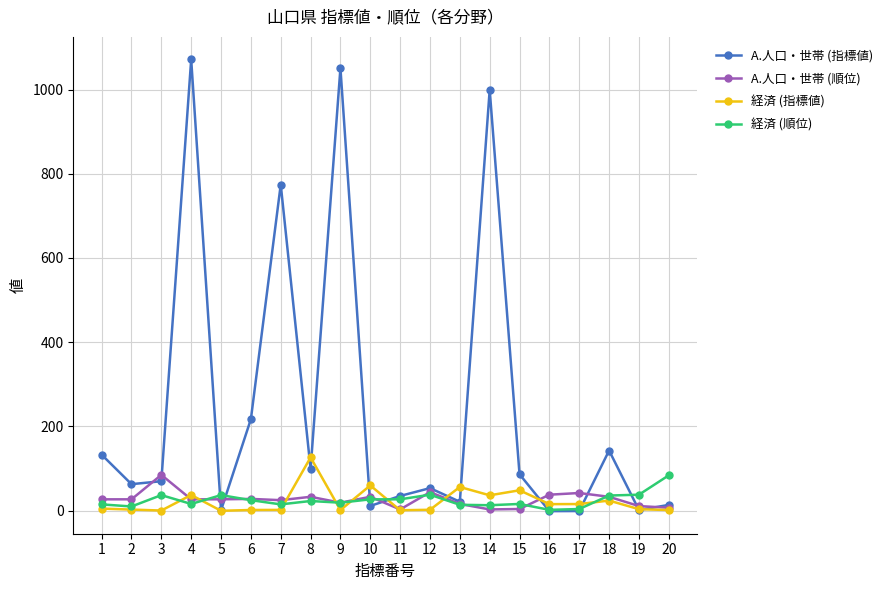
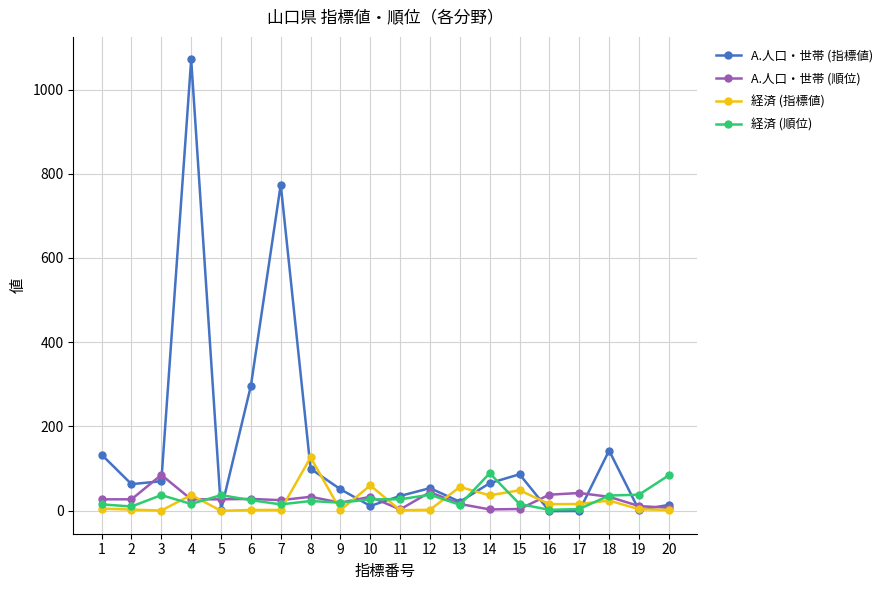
  {
    "A.人口・世帯 (指標値)": {
      "1": 130,
      "2": 60,
      "3": 70,
      "4": 1070,
-     "6": 220,
+     "6": 300,
      "7": 770,
      "8": 100,
-     "9": 1050,
+     "9": 50,
      "10": 10,
      "11": 40,
      "12": 50,
-     "14": 1000,
+     "14": 70,
      "15": 90,
      "18": 140,
      "20": 10
    },
    "A.人口・世帯 (順位)": {
      "1": 30,
      "2": 30,
      "3": 90,
      "4": 30,
      "5": 30,
      "7": 30,
      "8": 30,
      "14": 0,
      "15": 0,
      "16": 40,
      "17": 40,
      "19": 10
    },
    "経済 (指標値)": {
      "1": 10,
      "2": 0,
      "3": 0,
      "4": 40,
      "6": 0,
      "7": 0,
      "8": 130,
      "9": 0,
      "10": 60,
      "12": 0,
      "13": 60,
      "14": 40,
      "15": 50,
      "16": 20,
      "17": 20,
      "18": 20
    },
    "経済 (順位)": {
      "1": 20,
      "2": 10,
      "3": 40,
      "4": 20,
      "5": 40,
      "7": 20,
      "8": 20,
      "11": 30,
-     "14": 10,
+     "14": 90,
      "15": 20,
      "19": 40,
      "20": 80
    }
  }
